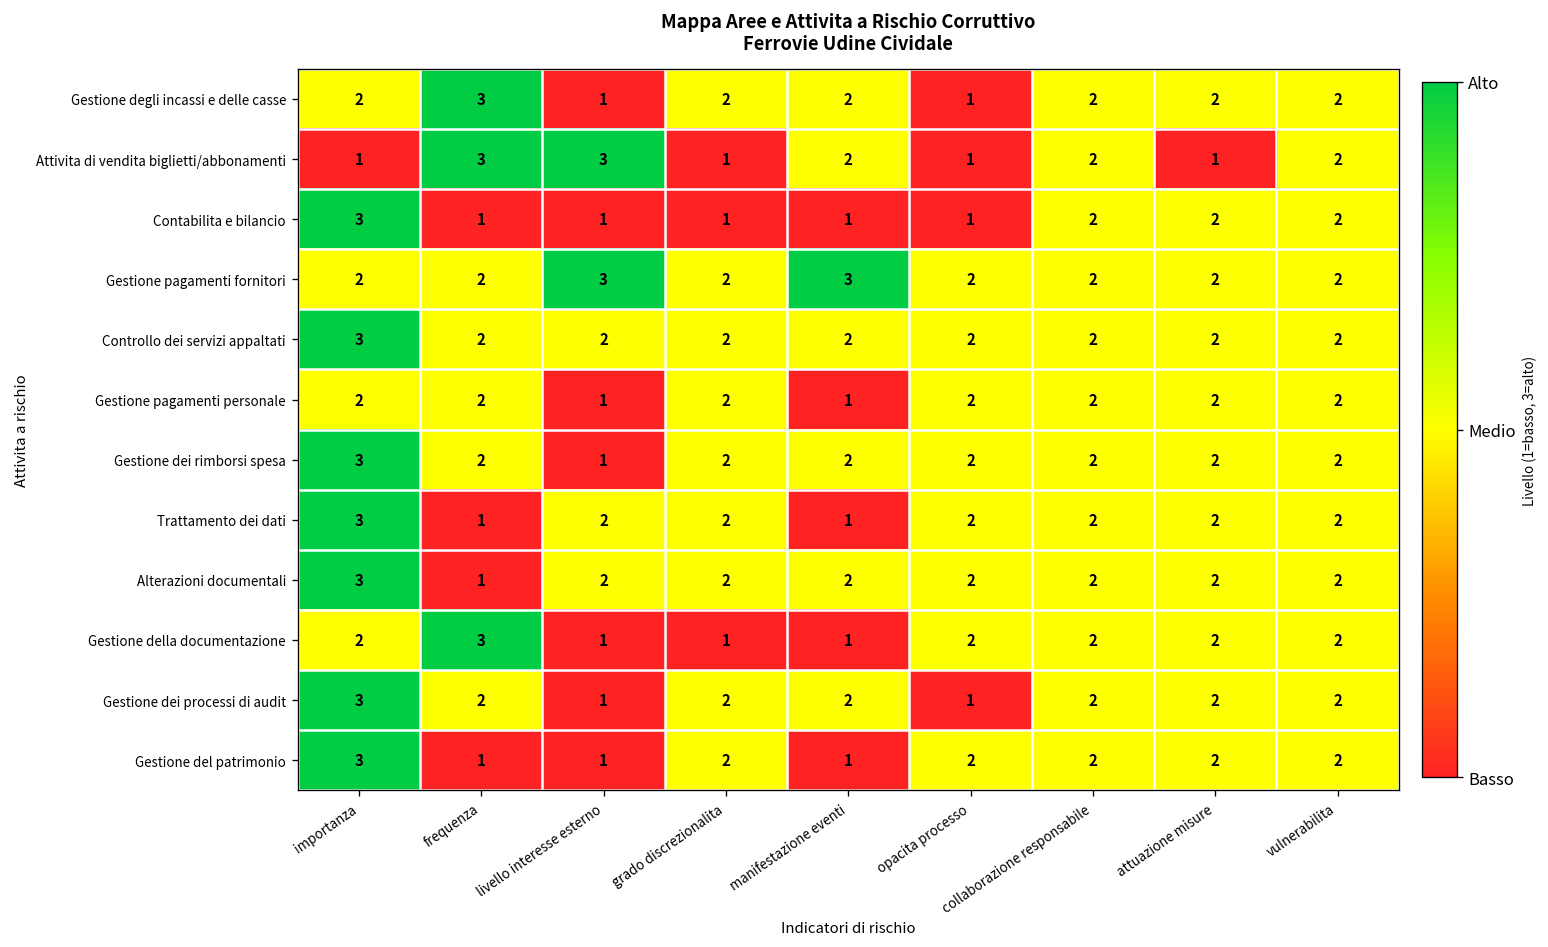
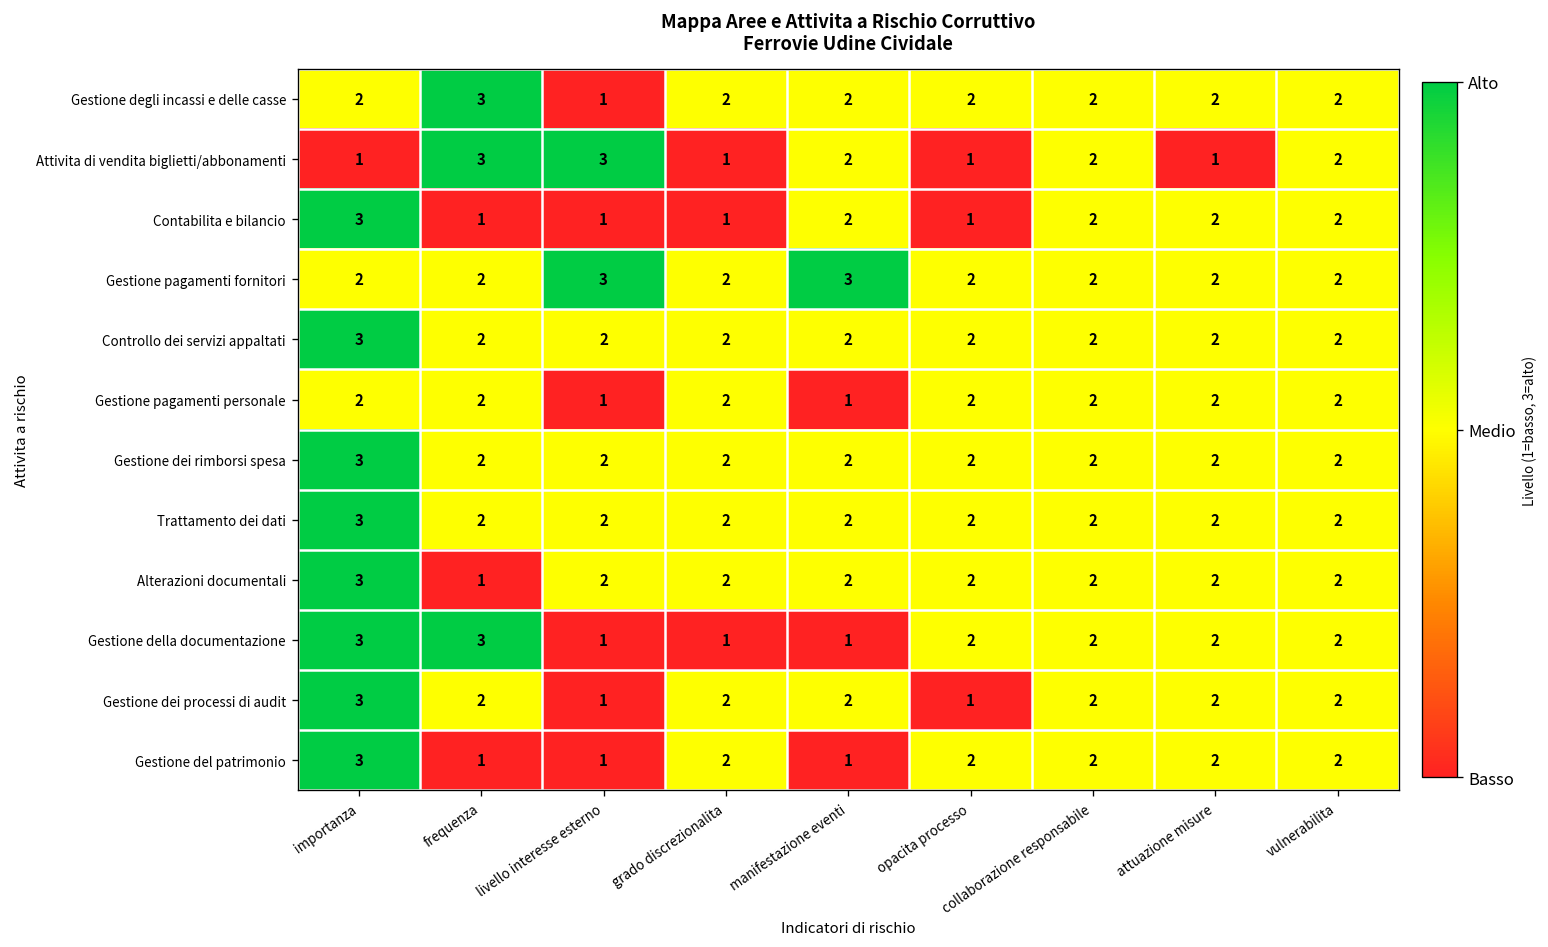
  {
    "Gestione degli incassi e delle casse": {
      "importanza": 2,
      "frequenza": 3,
      "livello interesse esterno": 1,
      "grado discrezionalita": 2,
      "manifestazione eventi": 2,
-     "opacita processo": 1,
+     "opacita processo": 2,
      "collaborazione responsabile": 2,
      "attuazione misure": 2,
      "vulnerabilita": 2
    },
    "Attivita di vendita biglietti/abbonamenti": {
      "importanza": 1,
      "frequenza": 3,
      "livello interesse esterno": 3,
      "grado discrezionalita": 1,
      "manifestazione eventi": 2,
      "opacita processo": 1,
      "collaborazione responsabile": 2,
      "attuazione misure": 1,
      "vulnerabilita": 2
    },
    "Contabilita e bilancio": {
      "importanza": 3,
      "frequenza": 1,
      "livello interesse esterno": 1,
      "grado discrezionalita": 1,
-     "manifestazione eventi": 1,
+     "manifestazione eventi": 2,
      "opacita processo": 1,
      "collaborazione responsabile": 2,
      "attuazione misure": 2,
      "vulnerabilita": 2
    },
    "Gestione pagamenti fornitori": {
      "importanza": 2,
      "frequenza": 2,
      "livello interesse esterno": 3,
      "grado discrezionalita": 2,
      "manifestazione eventi": 3,
      "opacita processo": 2,
      "collaborazione responsabile": 2,
      "attuazione misure": 2,
      "vulnerabilita": 2
    },
    "Controllo dei servizi appaltati": {
      "importanza": 3,
      "frequenza": 2,
      "livello interesse esterno": 2,
      "grado discrezionalita": 2,
      "manifestazione eventi": 2,
      "opacita processo": 2,
      "collaborazione responsabile": 2,
      "attuazione misure": 2,
      "vulnerabilita": 2
    },
    "Gestione pagamenti personale": {
      "importanza": 2,
      "frequenza": 2,
      "livello interesse esterno": 1,
      "grado discrezionalita": 2,
      "manifestazione eventi": 1,
      "opacita processo": 2,
      "collaborazione responsabile": 2,
      "attuazione misure": 2,
      "vulnerabilita": 2
    },
    "Gestione dei rimborsi spesa": {
      "importanza": 3,
      "frequenza": 2,
-     "livello interesse esterno": 1,
+     "livello interesse esterno": 2,
      "grado discrezionalita": 2,
      "manifestazione eventi": 2,
      "opacita processo": 2,
      "collaborazione responsabile": 2,
      "attuazione misure": 2,
      "vulnerabilita": 2
    },
    "Trattamento dei dati": {
      "importanza": 3,
-     "frequenza": 1,
+     "frequenza": 2,
      "livello interesse esterno": 2,
      "grado discrezionalita": 2,
-     "manifestazione eventi": 1,
+     "manifestazione eventi": 2,
      "opacita processo": 2,
      "collaborazione responsabile": 2,
      "attuazione misure": 2,
      "vulnerabilita": 2
    },
    "Alterazioni documentali": {
      "importanza": 3,
      "frequenza": 1,
      "livello interesse esterno": 2,
      "grado discrezionalita": 2,
      "manifestazione eventi": 2,
      "opacita processo": 2,
      "collaborazione responsabile": 2,
      "attuazione misure": 2,
      "vulnerabilita": 2
    },
    "Gestione della documentazione": {
-     "importanza": 2,
+     "importanza": 3,
      "frequenza": 3,
      "livello interesse esterno": 1,
      "grado discrezionalita": 1,
      "manifestazione eventi": 1,
      "opacita processo": 2,
      "collaborazione responsabile": 2,
      "attuazione misure": 2,
      "vulnerabilita": 2
    },
    "Gestione dei processi di audit": {
      "importanza": 3,
      "frequenza": 2,
      "livello interesse esterno": 1,
      "grado discrezionalita": 2,
      "manifestazione eventi": 2,
      "opacita processo": 1,
      "collaborazione responsabile": 2,
      "attuazione misure": 2,
      "vulnerabilita": 2
    },
    "Gestione del patrimonio": {
      "importanza": 3,
      "frequenza": 1,
      "livello interesse esterno": 1,
      "grado discrezionalita": 2,
      "manifestazione eventi": 1,
      "opacita processo": 2,
      "collaborazione responsabile": 2,
      "attuazione misure": 2,
      "vulnerabilita": 2
    }
  }
